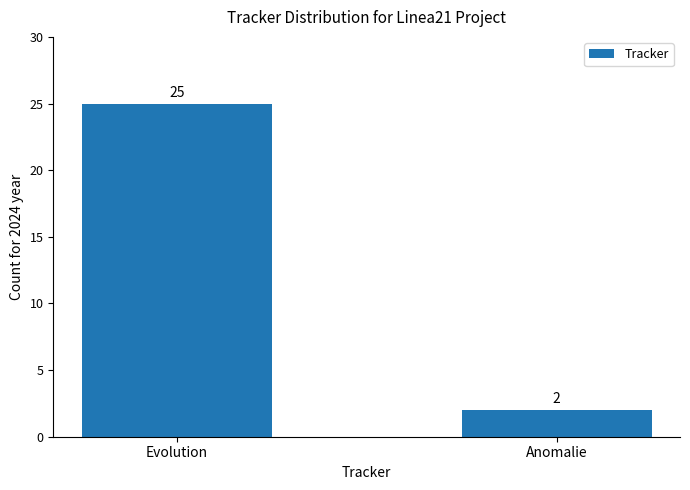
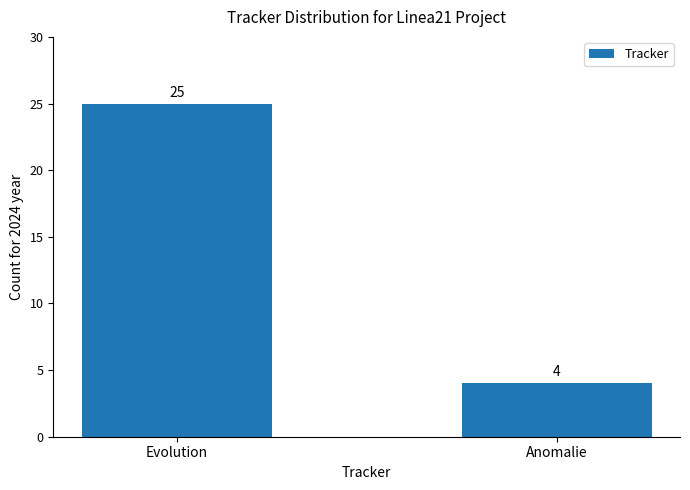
  {
    "Evolution": 25,
-   "Anomalie": 2
+   "Anomalie": 4
  }
